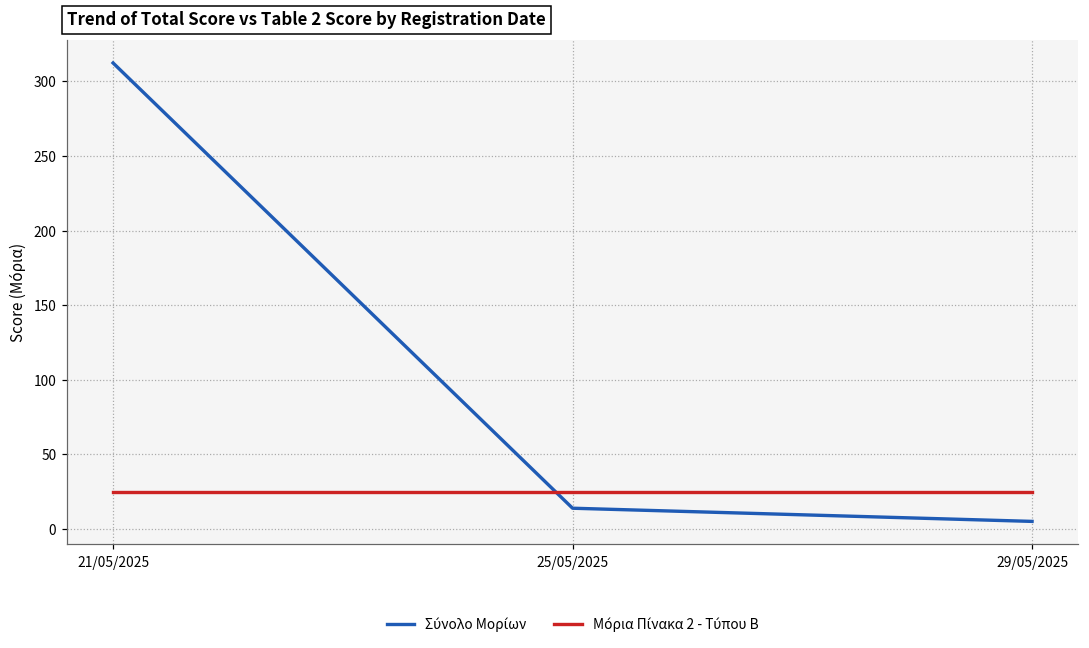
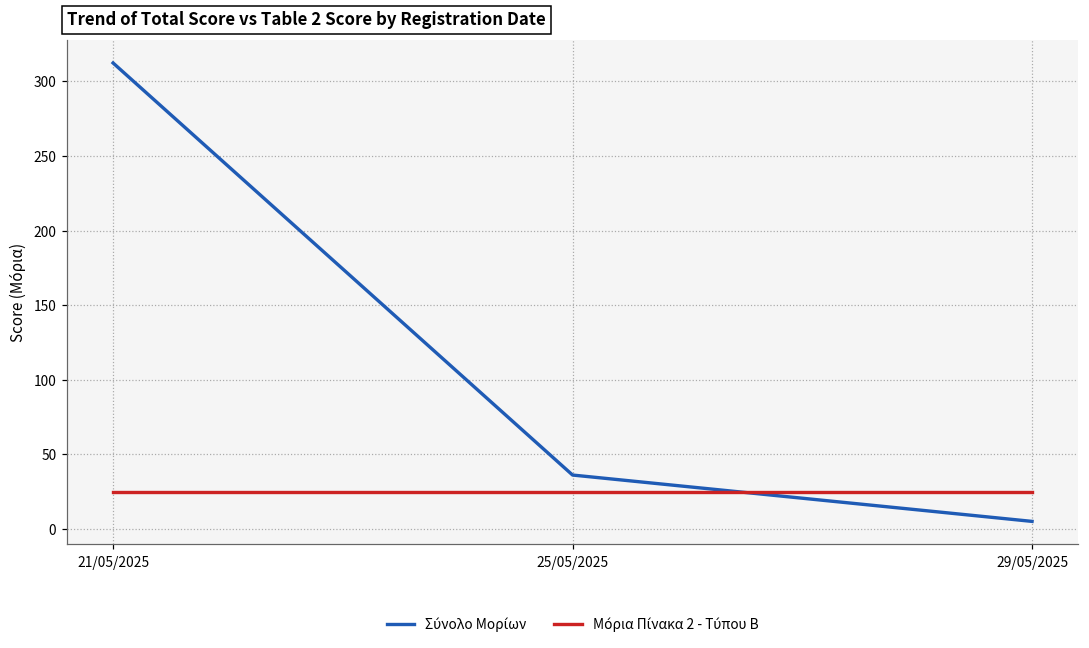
  {
    "Σύνολο Μορίων": {
      "21/05/2025": 312,
-     "25/05/2025": 14,
+     "25/05/2025": 36,
      "29/05/2025": 5
    },
    "Μόρια Πίνακα 2 - Τύπου Β": {
      "21/05/2025": 25,
      "25/05/2025": 25,
      "29/05/2025": 25
    }
  }
